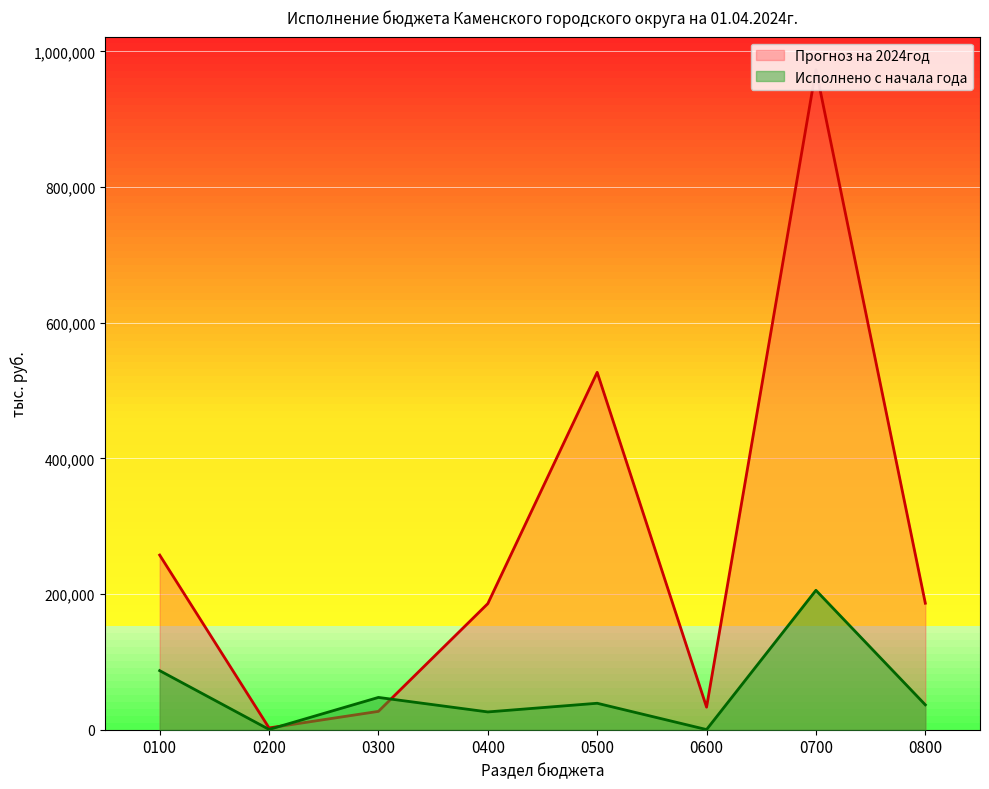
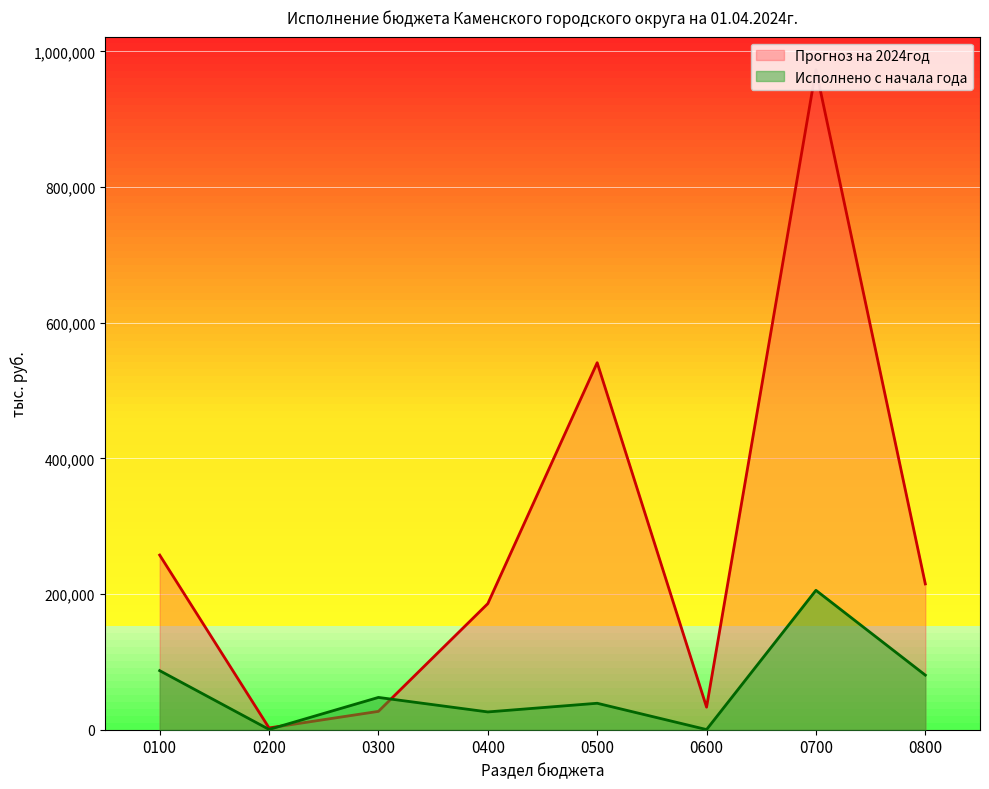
  {
    "Прогноз на 2024год": {
      "0100": "260,000",
      "0300": "30,000",
      "0400": "190,000",
-     "0500": "530,000",
+     "0500": "540,000",
      "0600": "30,000",
-     "0800": "190,000"
+     "0800": "210,000"
    },
    "Исполнено с начала года": {
      "0100": "90,000",
      "0300": "50,000",
      "0400": "30,000",
      "0500": "40,000",
      "0600": "0",
      "0700": "210,000",
-     "0800": "40,000"
+     "0800": "80,000"
    }
  }
